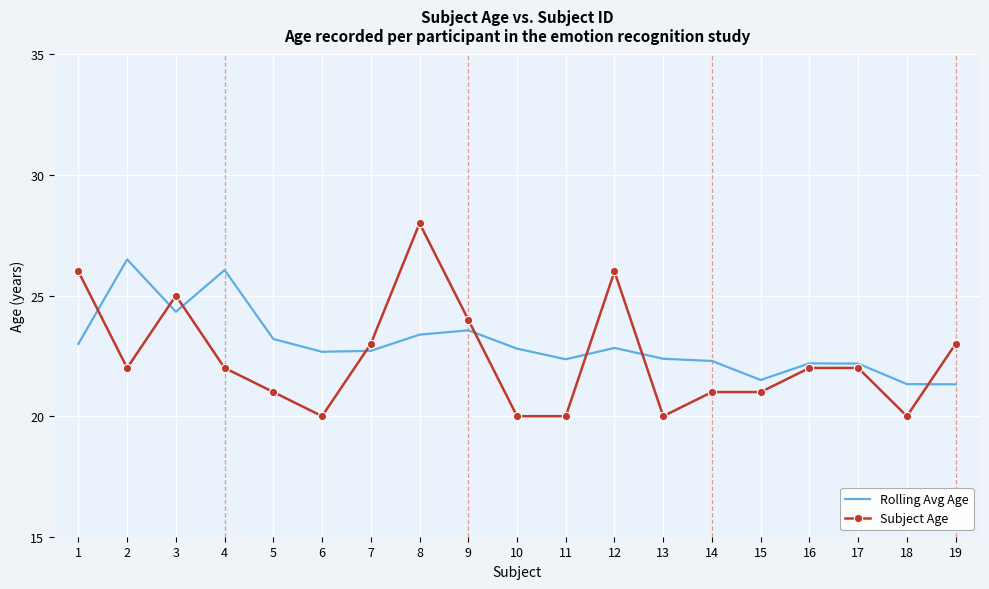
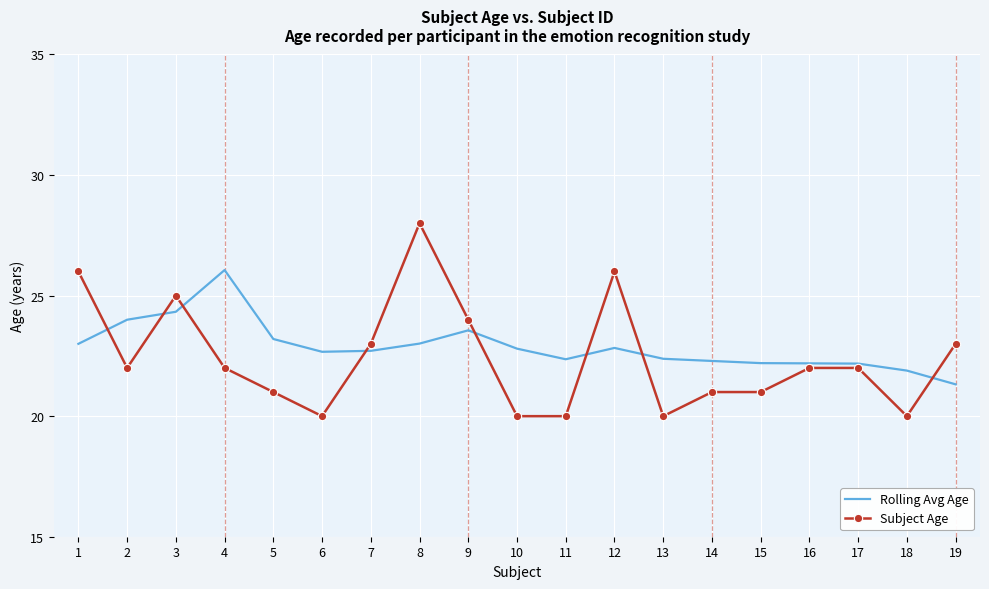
  {
    "Rolling Avg Age": {
      "1": 23.0,
-     "2": 26.5,
+     "2": 24.0,
      "3": 24.3,
      "4": 26.1,
      "5": 23.2,
      "6": 22.7,
      "7": 22.7,
-     "8": 23.4,
+     "8": 23.0,
      "9": 23.6,
      "10": 22.8,
      "11": 22.4,
      "12": 22.8,
      "13": 22.4,
      "14": 22.3,
-     "15": 21.5,
+     "15": 22.2,
      "16": 22.2,
      "17": 22.2,
-     "18": 21.3,
+     "18": 21.9,
      "19": 21.3
    },
    "Subject Age": {
      "1": 26.0,
      "2": 22.0,
      "3": 25.0,
      "4": 22.0,
      "5": 21.0,
      "6": 20.0,
      "7": 23.0,
      "8": 28.0,
      "9": 24.0,
      "10": 20.0,
      "11": 20.0,
      "12": 26.0,
      "13": 20.0,
      "14": 21.0,
      "15": 21.0,
      "16": 22.0,
      "17": 22.0,
      "18": 20.0,
      "19": 23.0
    }
  }
